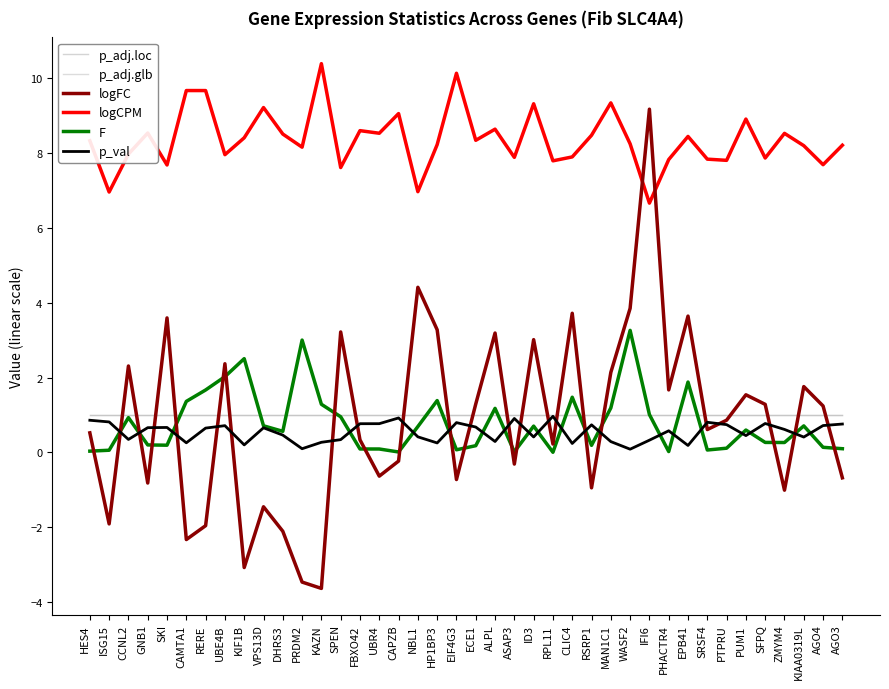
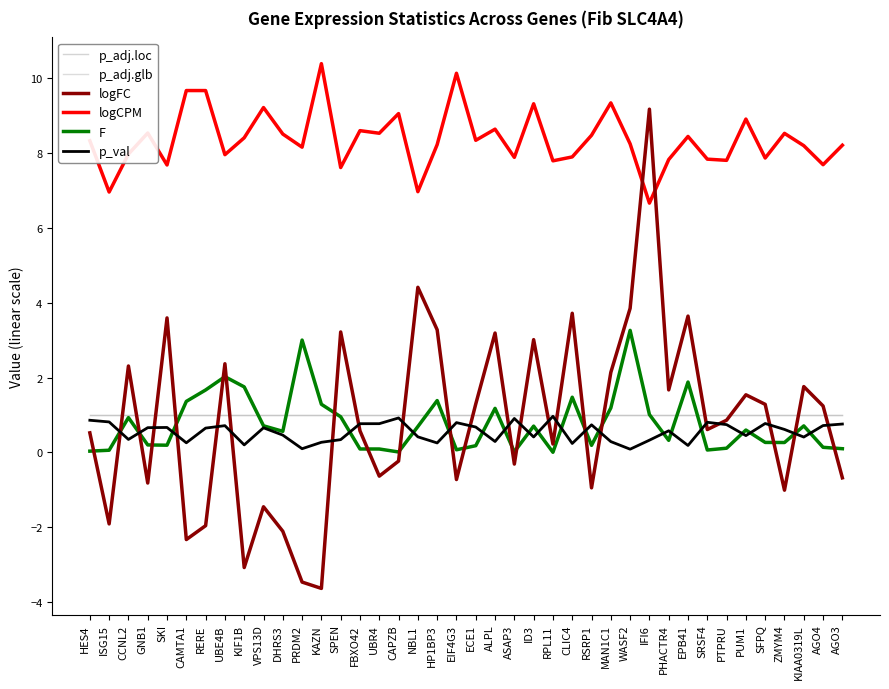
  {
    "p_adj.glb": {
      "HES4": 1.0,
      "ISG15": 1.0,
      "CCNL2": 1.0,
      "GNB1": 1.0,
      "SKI": 1.0,
      "CAMTA1": 1.0,
      "RERE": 1.0,
      "UBE4B": 1.0,
      "KIF1B": 1.0,
      "VPS13D": 1.0,
      "DHRS3": 1.0,
      "PRDM2": 1.0,
      "KAZN": 1.0,
      "FBXO42": 1.0,
      "UBR4": 1.0,
      "CAPZB": 1.0,
      "NBL1": 1.0,
      "HP1BP3": 1.0,
      "EIF4G3": 1.0,
      "ECE1": 1.0,
      "ALPL": 1.0,
      "ASAP3": 1.0,
      "ID3": 1.0,
      "CLIC4": 1.0,
      "RSRP1": 1.0,
      "MAN1C1": 1.0,
      "WASF2": 1.0,
      "PHACTR4": 1.0,
      "EPB41": 1.0,
      "SRSF4": 1.0,
      "PTPRU": 1.0,
      "PUM1": 1.0,
      "SFPQ": 1.0,
      "ZMYM4": 1.0,
      "KIAA0319L": 1.0,
      "AGO4": 1.0,
      "AGO3": 1.0
    },
    "logFC": {
      "HES4": 0.5,
      "ISG15": -1.9,
      "CCNL2": 2.3,
      "GNB1": -0.8,
      "SKI": 3.6,
      "CAMTA1": -2.3,
      "RERE": -2.0,
      "UBE4B": 2.4,
      "KIF1B": -3.1,
      "VPS13D": -1.5,
      "DHRS3": -2.1,
      "PRDM2": -3.5,
      "KAZN": -3.6,
      "SPEN": 3.2,
-     "FBXO42": 0.3,
+     "FBXO42": 0.6,
      "UBR4": -0.6,
      "CAPZB": -0.2,
      "NBL1": 4.4,
      "HP1BP3": 3.3,
      "EIF4G3": -0.7,
      "ECE1": 1.3,
      "ALPL": 3.2,
      "ASAP3": -0.3,
      "ID3": 3.0,
      "RPL11": 0.2,
      "CLIC4": 3.7,
      "RSRP1": -0.9,
      "MAN1C1": 2.1,
      "WASF2": 3.9,
      "IFI6": 9.2,
      "PHACTR4": 1.7,
      "EPB41": 3.6,
      "SRSF4": 0.6,
      "PTPRU": 0.9,
      "PUM1": 1.5,
      "SFPQ": 1.3,
      "ZMYM4": -1.0,
      "KIAA0319L": 1.8,
      "AGO4": 1.2,
      "AGO3": -0.7
    },
    "logCPM": {
      "ISG15": 7.0,
      "SKI": 7.7,
      "CAMTA1": 9.7,
      "RERE": 9.7,
      "UBE4B": 8.0,
      "KIF1B": 8.4,
      "VPS13D": 9.2,
      "DHRS3": 8.5,
      "PRDM2": 8.2,
      "KAZN": 10.4,
      "SPEN": 7.6,
      "FBXO42": 8.6,
      "UBR4": 8.5,
      "CAPZB": 9.1,
      "NBL1": 7.0,
      "HP1BP3": 8.2,
      "EIF4G3": 10.1,
      "ECE1": 8.3,
      "ALPL": 8.6,
      "ASAP3": 7.9,
      "ID3": 9.3,
      "RPL11": 7.8,
      "CLIC4": 7.9,
      "RSRP1": 8.5,
      "MAN1C1": 9.3,
      "WASF2": 8.3,
      "IFI6": 6.7,
      "PHACTR4": 7.8,
      "EPB41": 8.4,
      "SRSF4": 7.8,
      "PTPRU": 7.8,
      "PUM1": 8.9,
      "SFPQ": 7.9,
      "ZMYM4": 8.5,
      "KIAA0319L": 8.2,
      "AGO4": 7.7,
      "AGO3": 8.2
    },
    "F": {
      "HES4": 0.0,
      "ISG15": 0.1,
      "GNB1": 0.2,
      "SKI": 0.2,
      "CAMTA1": 1.4,
      "RERE": 1.7,
      "UBE4B": 2.0,
-     "KIF1B": 2.5,
+     "KIF1B": 1.8,
      "DHRS3": 0.6,
      "PRDM2": 3.0,
      "KAZN": 1.3,
      "FBXO42": 0.1,
      "UBR4": 0.1,
      "CAPZB": 0.0,
      "NBL1": 0.7,
      "HP1BP3": 1.4,
      "EIF4G3": 0.1,
      "ECE1": 0.2,
      "ALPL": 1.2,
      "ASAP3": 0.0,
      "ID3": 0.7,
      "RPL11": 0.0,
      "CLIC4": 1.5,
      "RSRP1": 0.2,
      "MAN1C1": 1.2,
      "WASF2": 3.3,
-     "PHACTR4": 0.0,
+     "PHACTR4": 0.3,
      "EPB41": 1.9,
      "SRSF4": 0.1,
      "PTPRU": 0.1,
      "PUM1": 0.6,
      "SFPQ": 0.3,
      "ZMYM4": 0.3,
      "KIAA0319L": 0.7,
      "AGO4": 0.1,
      "AGO3": 0.1
    },
    "p_val": {
      "HES4": 0.9,
      "ISG15": 0.8,
      "CCNL2": 0.3,
      "GNB1": 0.7,
      "SKI": 0.7,
      "CAMTA1": 0.3,
      "RERE": 0.6,
      "UBE4B": 0.7,
      "KIF1B": 0.2,
      "DHRS3": 0.5,
      "PRDM2": 0.1,
      "KAZN": 0.3,
      "SPEN": 0.3,
      "FBXO42": 0.8,
      "UBR4": 0.8,
      "CAPZB": 0.9,
      "NBL1": 0.4,
      "HP1BP3": 0.3,
      "EIF4G3": 0.8,
      "ECE1": 0.7,
      "ALPL": 0.3,
      "ASAP3": 0.9,
      "ID3": 0.4,
      "CLIC4": 0.2,
      "RSRP1": 0.7,
      "MAN1C1": 0.3,
      "WASF2": 0.1,
      "IFI6": 0.3,
      "PHACTR4": 0.6,
      "EPB41": 0.2,
      "SRSF4": 0.8,
      "PTPRU": 0.7,
      "PUM1": 0.4,
      "SFPQ": 0.8,
      "ZMYM4": 0.6,
      "KIAA0319L": 0.4,
      "AGO4": 0.7,
      "AGO3": 0.8
    }
  }
